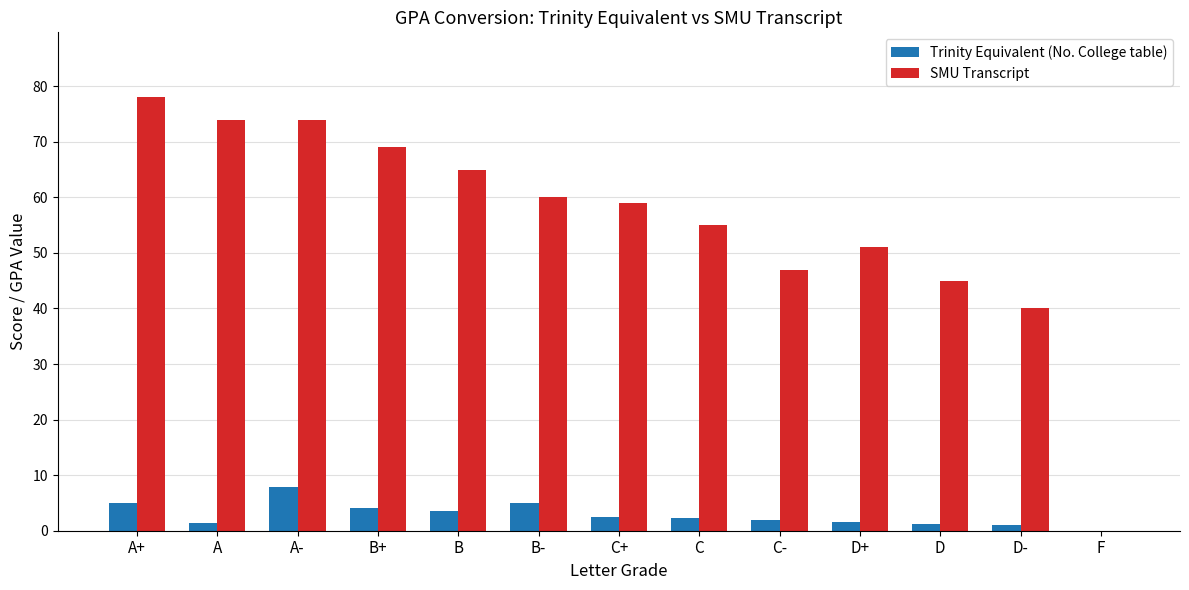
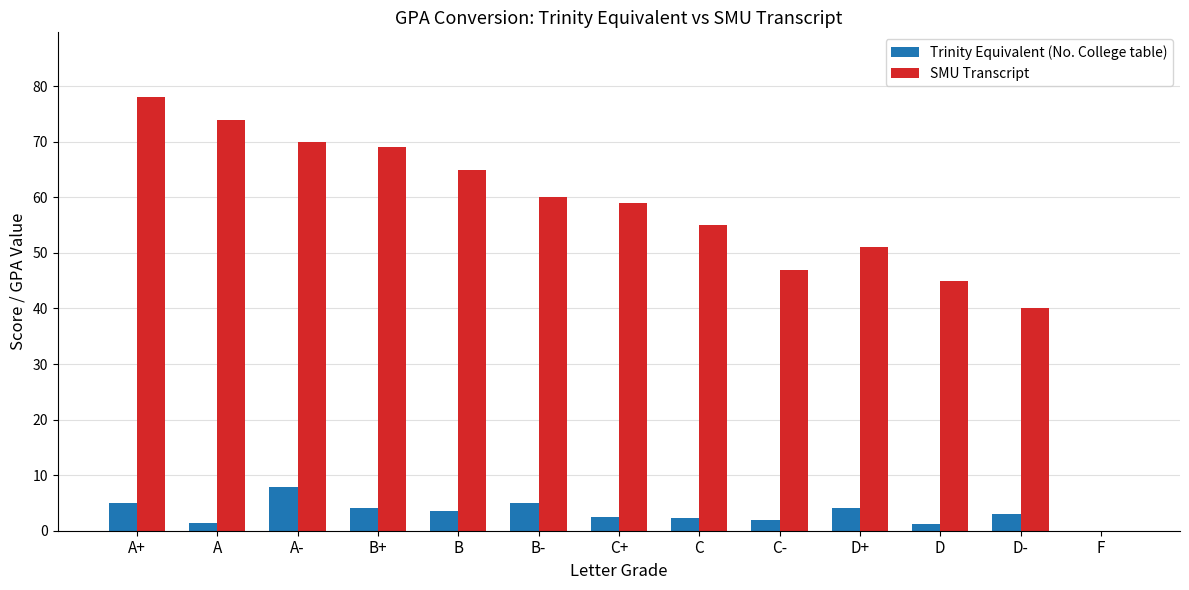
  {
    "Trinity Equivalent (No. College table)": {
      "A+": 5,
      "A": 1,
      "A-": 8,
      "B+": 4,
      "B": 4,
      "B-": 5,
      "C+": 3,
      "C": 2,
      "C-": 2,
-     "D+": 2,
+     "D+": 4,
      "D": 1,
-     "D-": 1,
+     "D-": 3,
      "F": 0
    },
    "SMU Transcript": {
      "A+": 78,
      "A": 74,
-     "A-": 74,
+     "A-": 70,
      "B+": 69,
      "B": 65,
      "B-": 60,
      "C+": 59,
      "C": 55,
      "C-": 47,
      "D+": 51,
      "D": 45,
      "D-": 40,
      "F": 0
    }
  }
